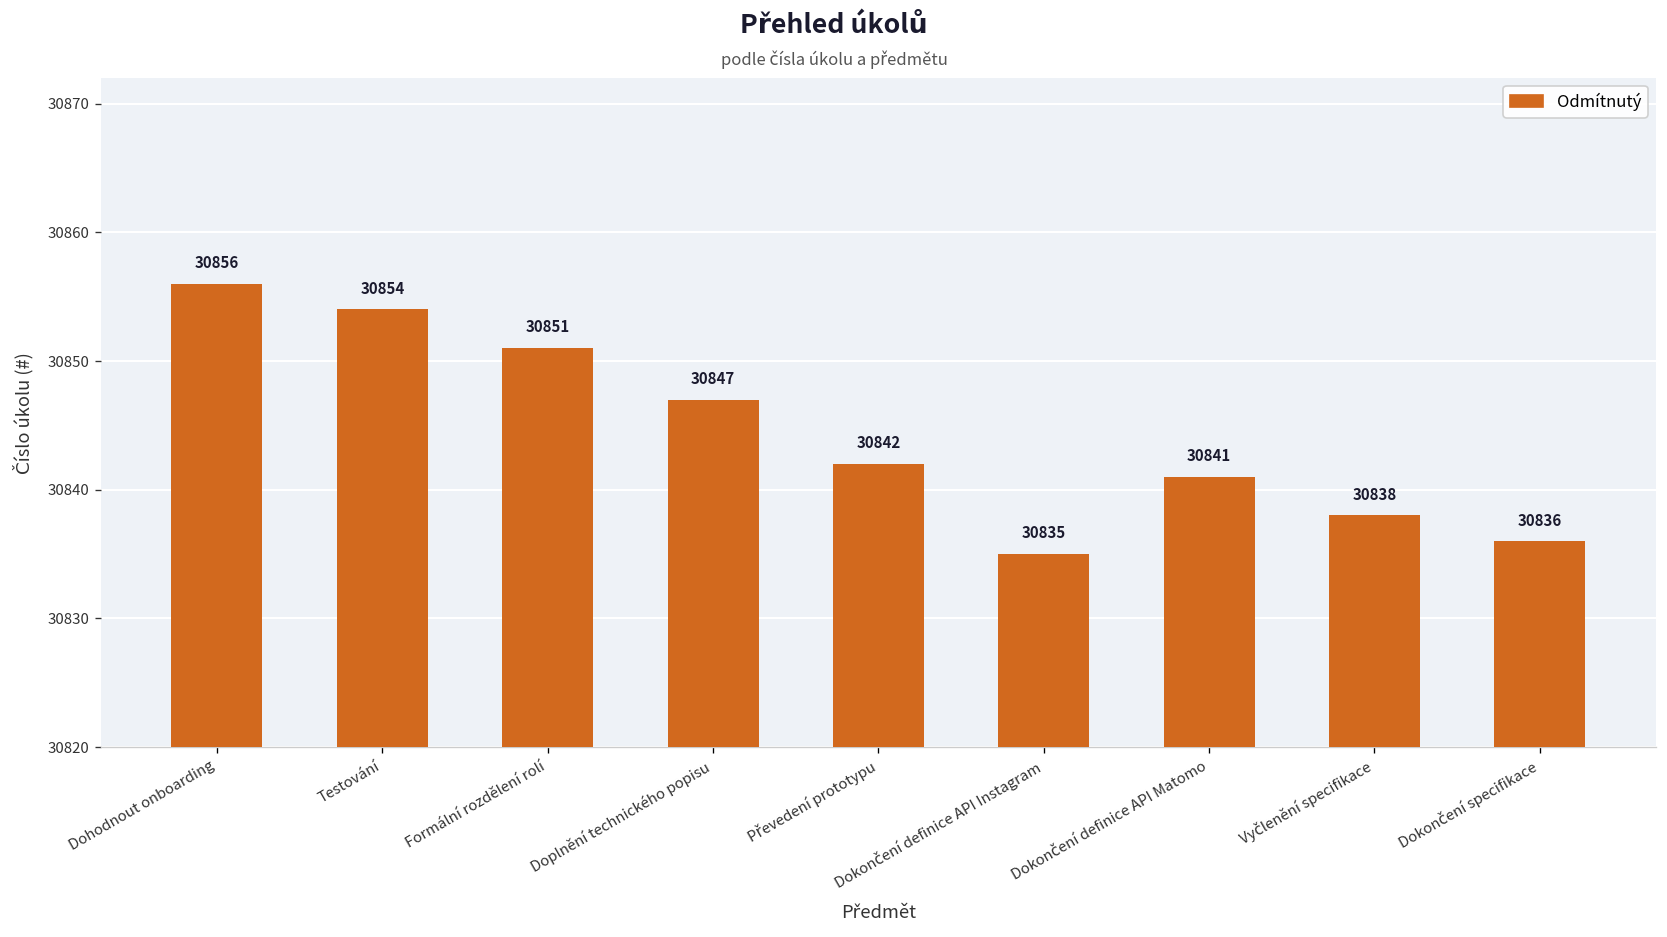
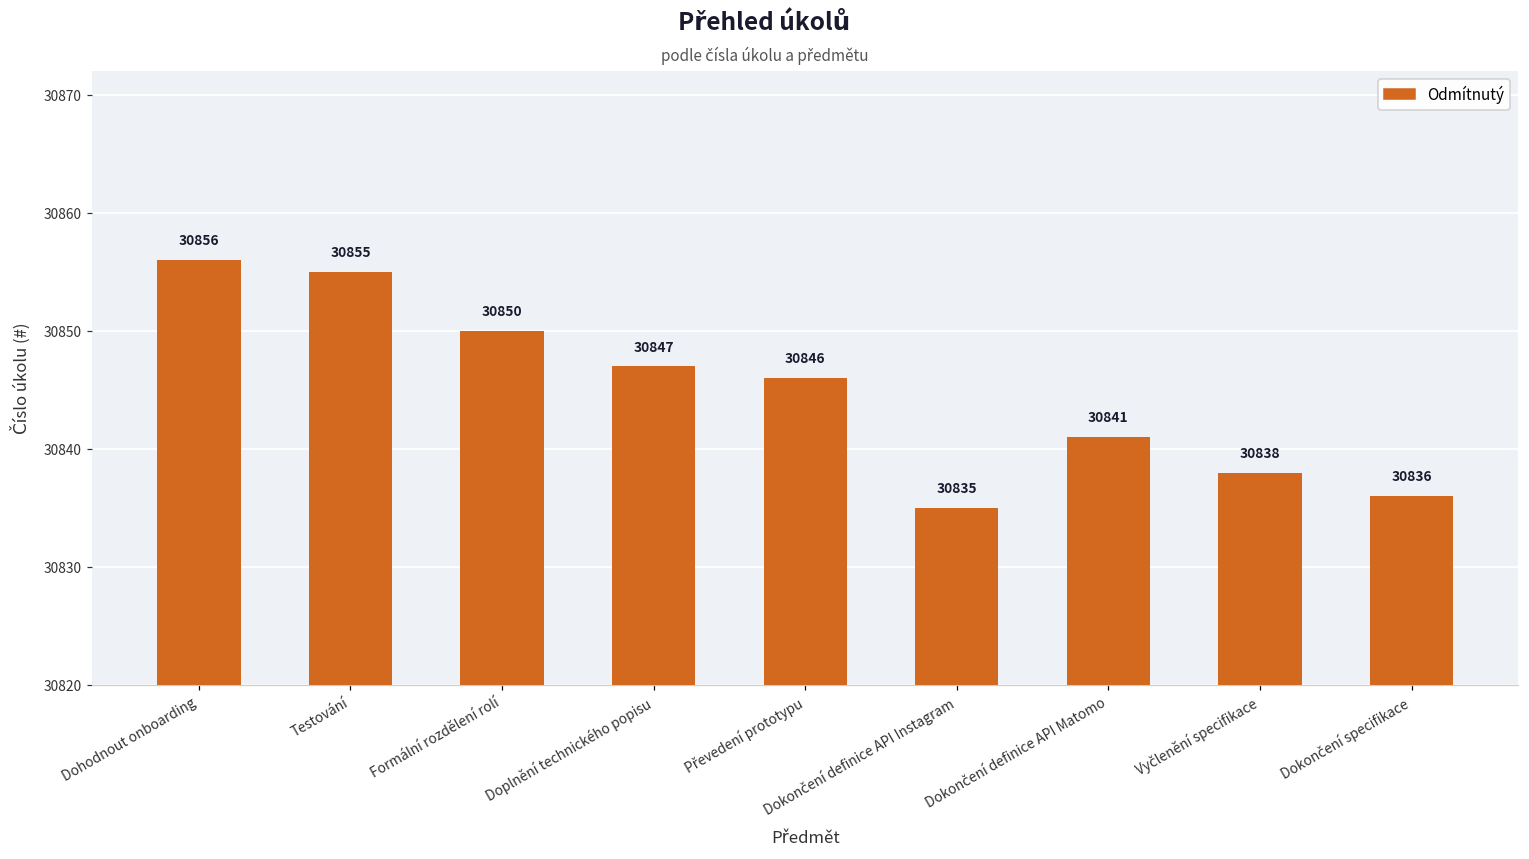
  {
    "Dohodnout onboarding": 30856,
-   "Testování": 30854,
-   "Formální rozdělení rolí": 30851,
+   "Testování": 30855,
+   "Formální rozdělení rolí": 30850,
    "Doplnění technického popisu": 30847,
-   "Převedení prototypu": 30842,
+   "Převedení prototypu": 30846,
    "Dokončení definice API Instagram": 30835,
    "Dokončení definice API Matomo": 30841,
    "Vyčlenění specifikace": 30838,
    "Dokončení specifikace": 30836
  }
